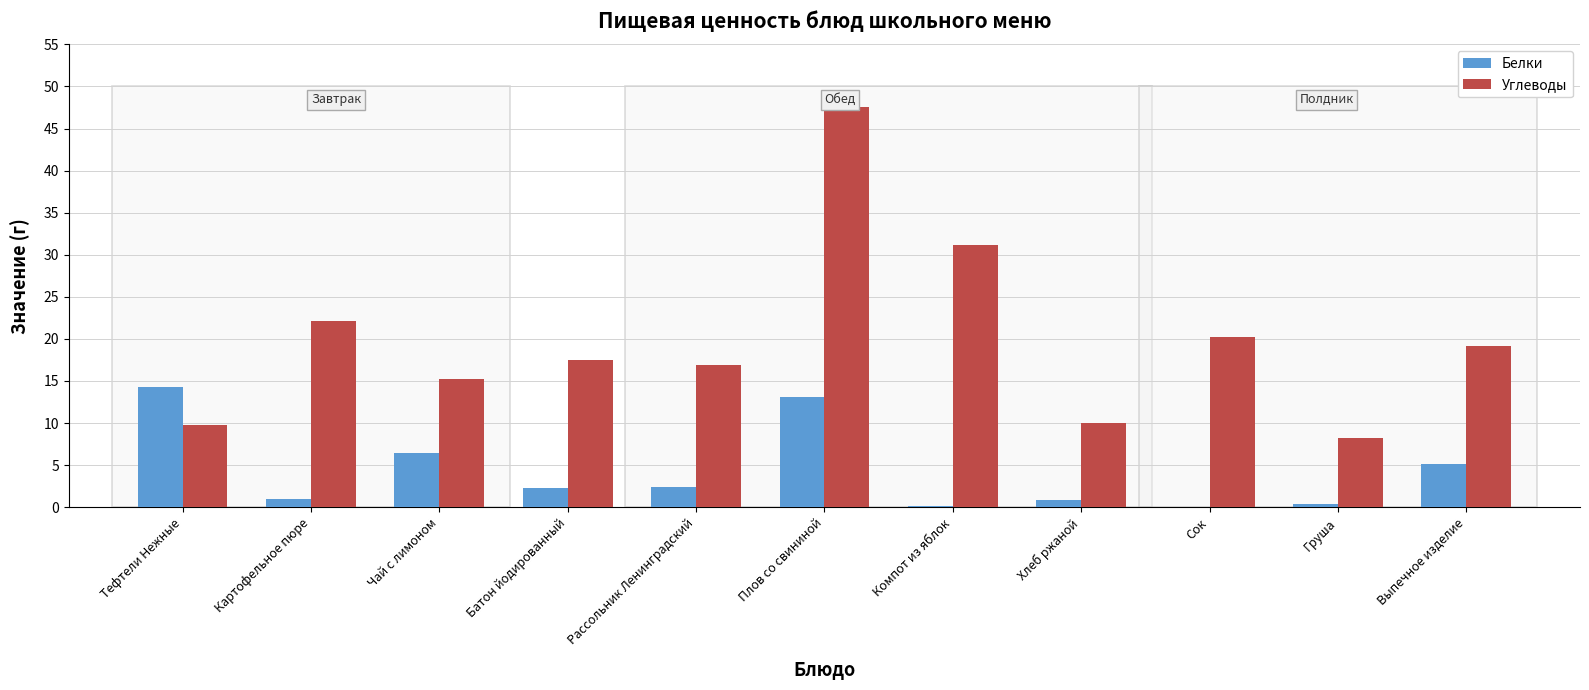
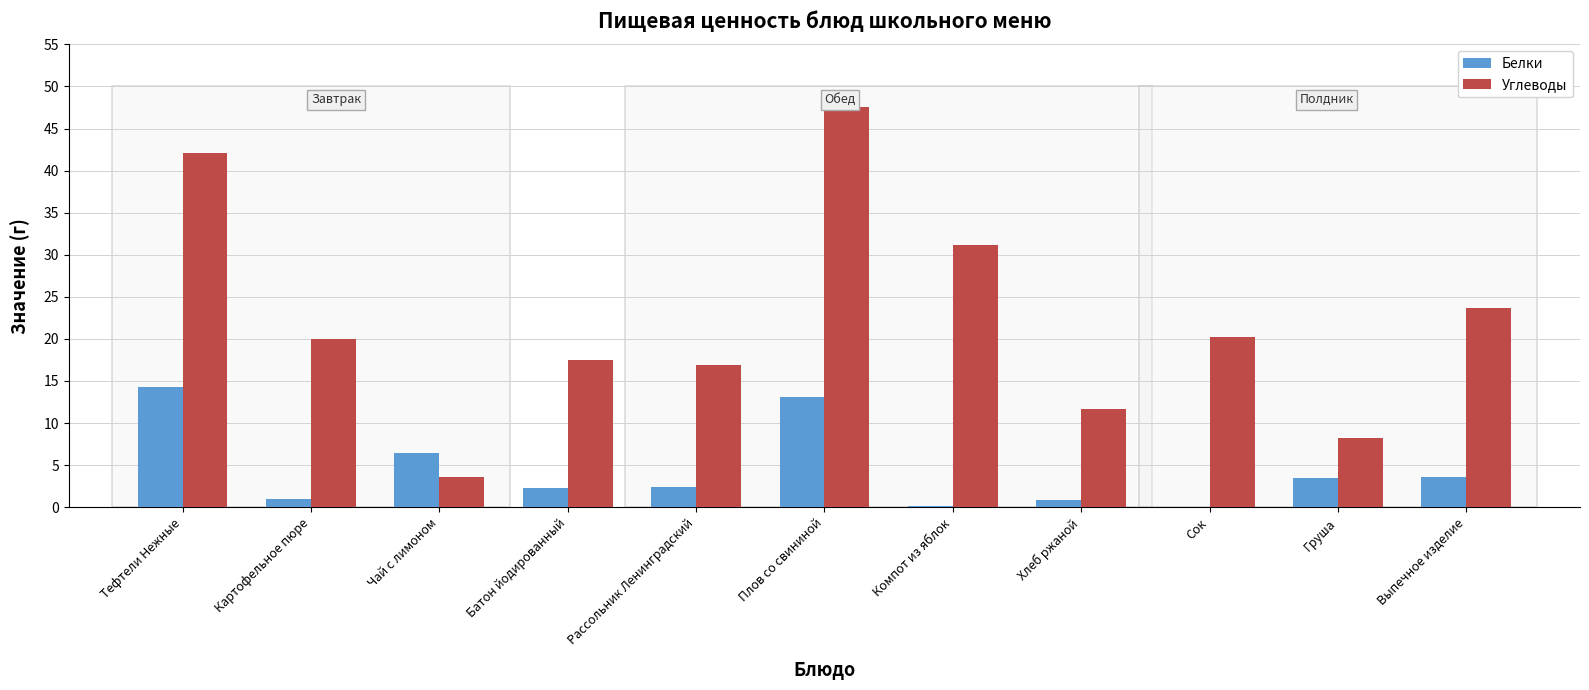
  {
    "Белки": {
      "Тефтели Нежные": 14,
      "Картофельное пюре": 1,
      "Чай с лимоном": 6,
      "Батон йодированный": 2,
      "Рассольник Ленинградский": 2,
      "Плов со свининой": 13,
      "Хлеб ржаной": 1,
      "Сок": 0,
-     "Груша": 0,
-     "Выпечное изделие": 5
+     "Груша": 3,
+     "Выпечное изделие": 4
    },
    "Углеводы": {
-     "Тефтели Нежные": 10,
-     "Картофельное пюре": 22,
-     "Чай с лимоном": 15,
+     "Тефтели Нежные": 42,
+     "Картофельное пюре": 20,
+     "Чай с лимоном": 4,
      "Батон йодированный": 17,
      "Рассольник Ленинградский": 17,
      "Компот из яблок": 31,
-     "Хлеб ржаной": 10,
+     "Хлеб ржаной": 12,
      "Сок": 20,
      "Груша": 8,
-     "Выпечное изделие": 19
+     "Выпечное изделие": 24
    }
  }
